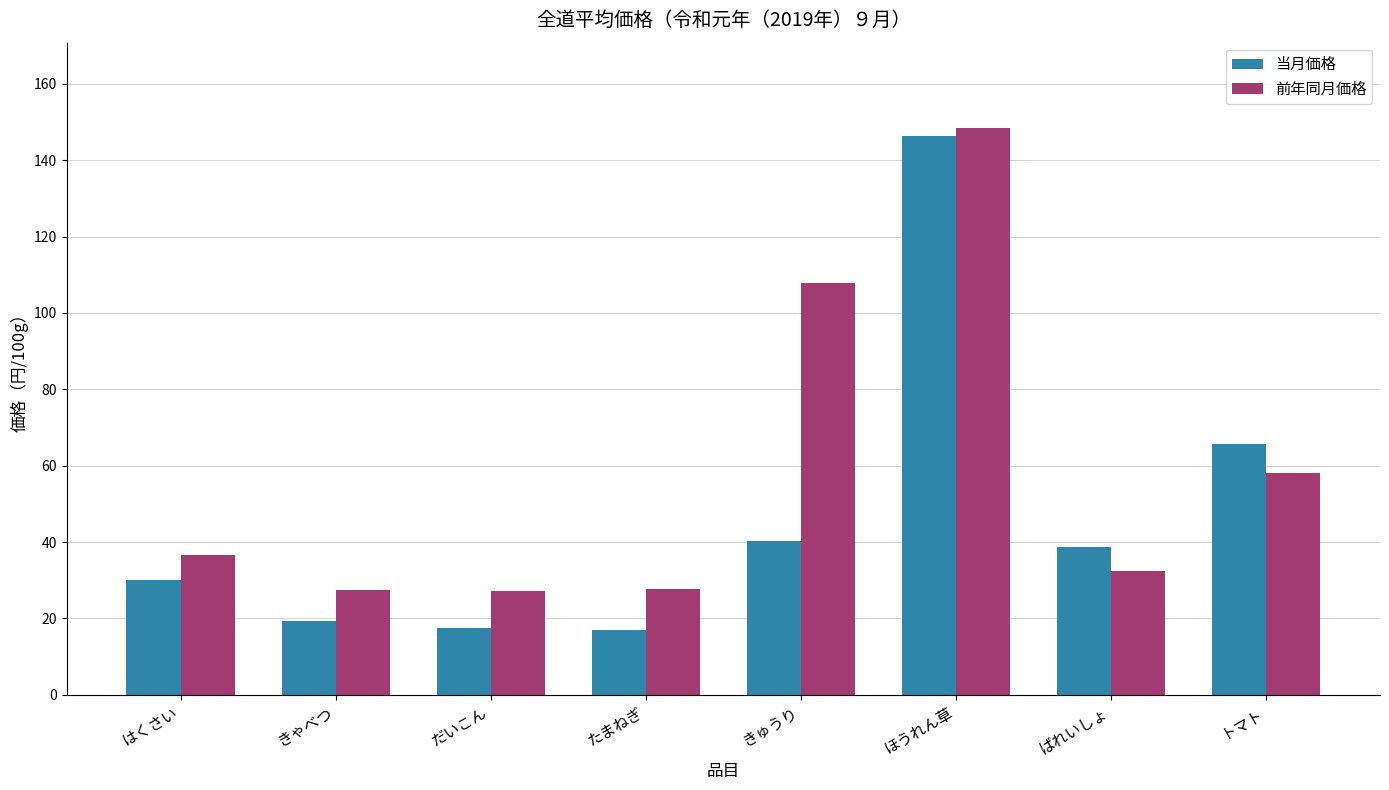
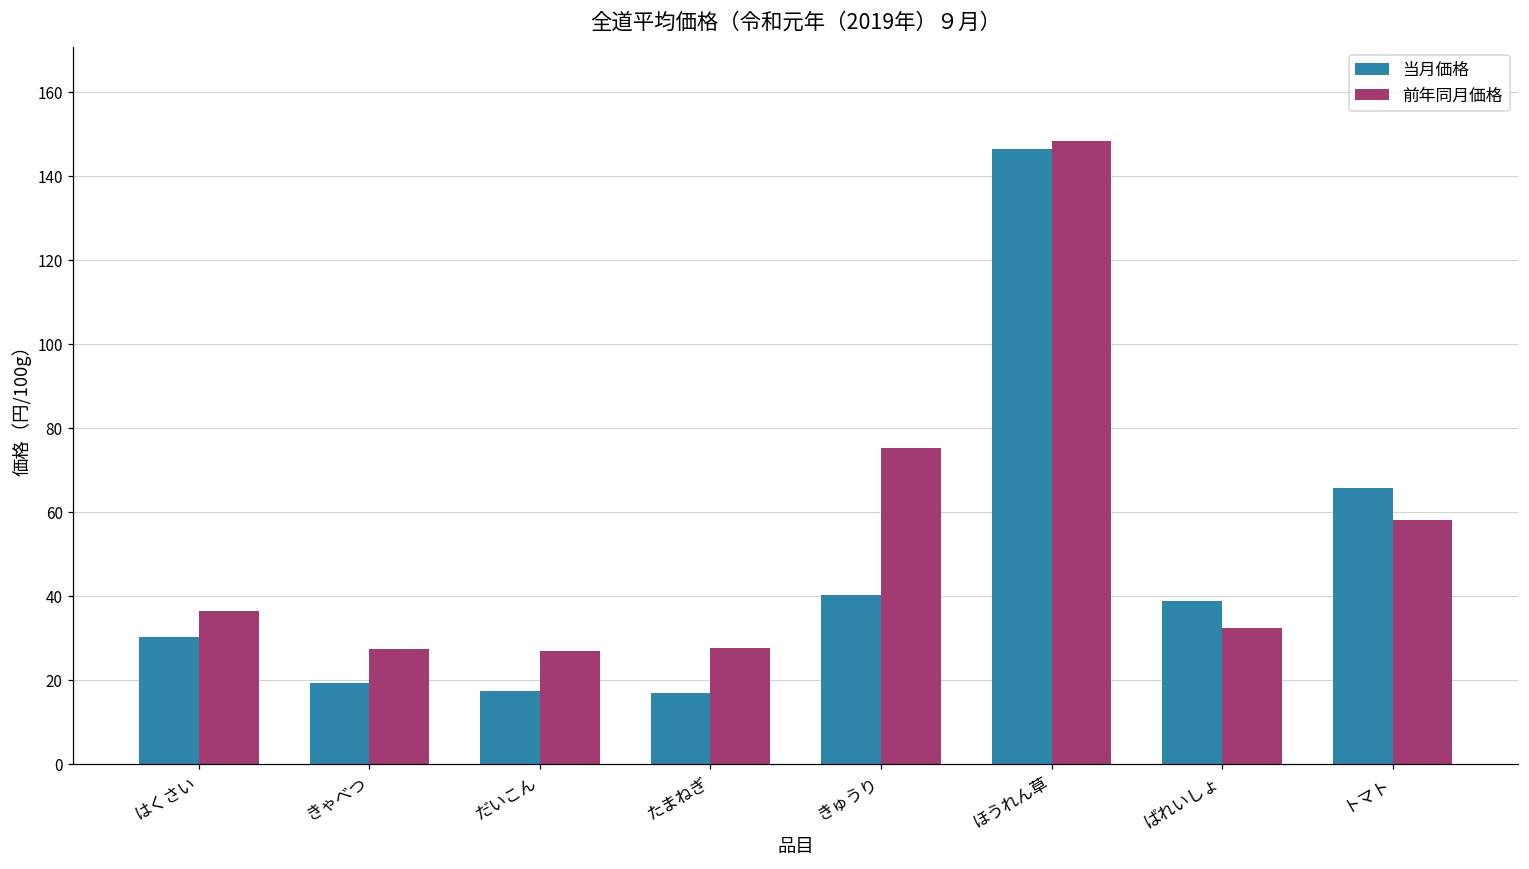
  {
    "当月価格": {
      "はくさい": 30,
      "きゃべつ": 19,
      "だいこん": 18,
      "たまねぎ": 17,
      "きゅうり": 40,
      "ほうれん草": 146,
      "ばれいしょ": 39,
      "トマト": 66
    },
    "前年同月価格": {
      "はくさい": 37,
      "きゃべつ": 28,
      "だいこん": 27,
      "たまねぎ": 28,
-     "きゅうり": 108,
+     "きゅうり": 75,
      "ほうれん草": 149,
      "ばれいしょ": 32,
      "トマト": 58
    }
  }
